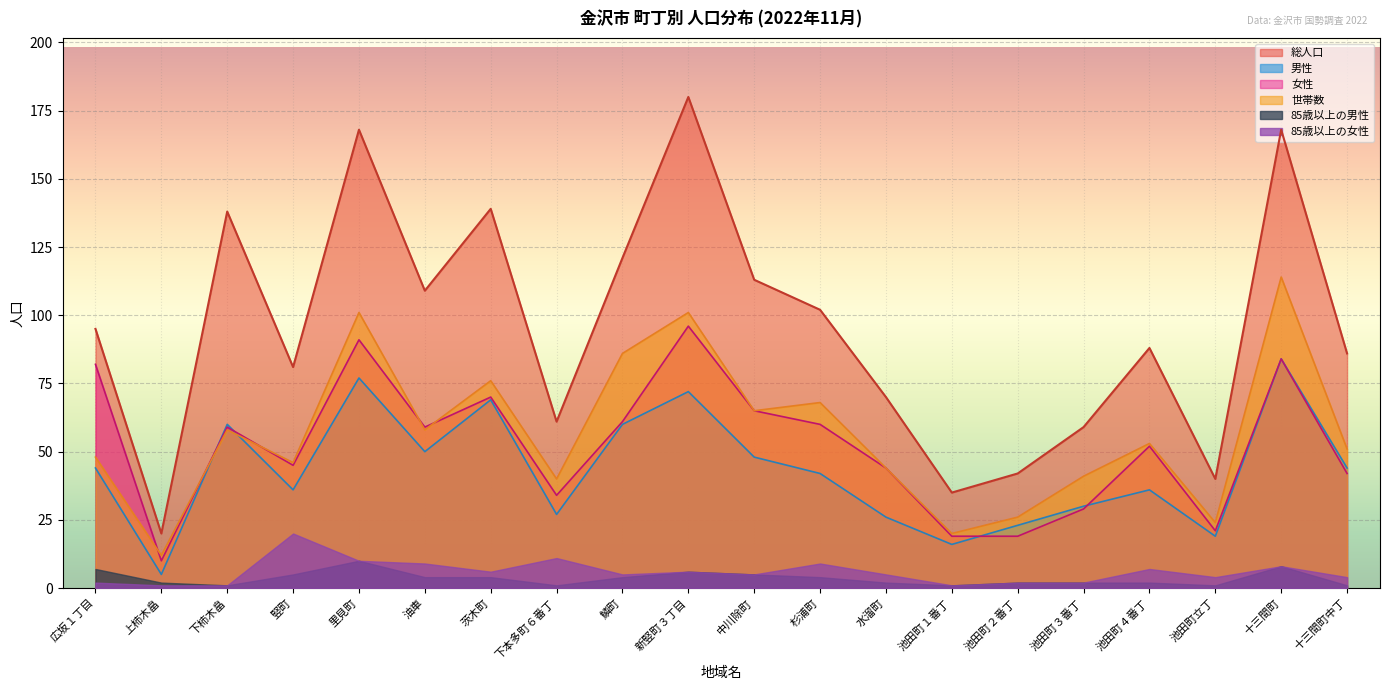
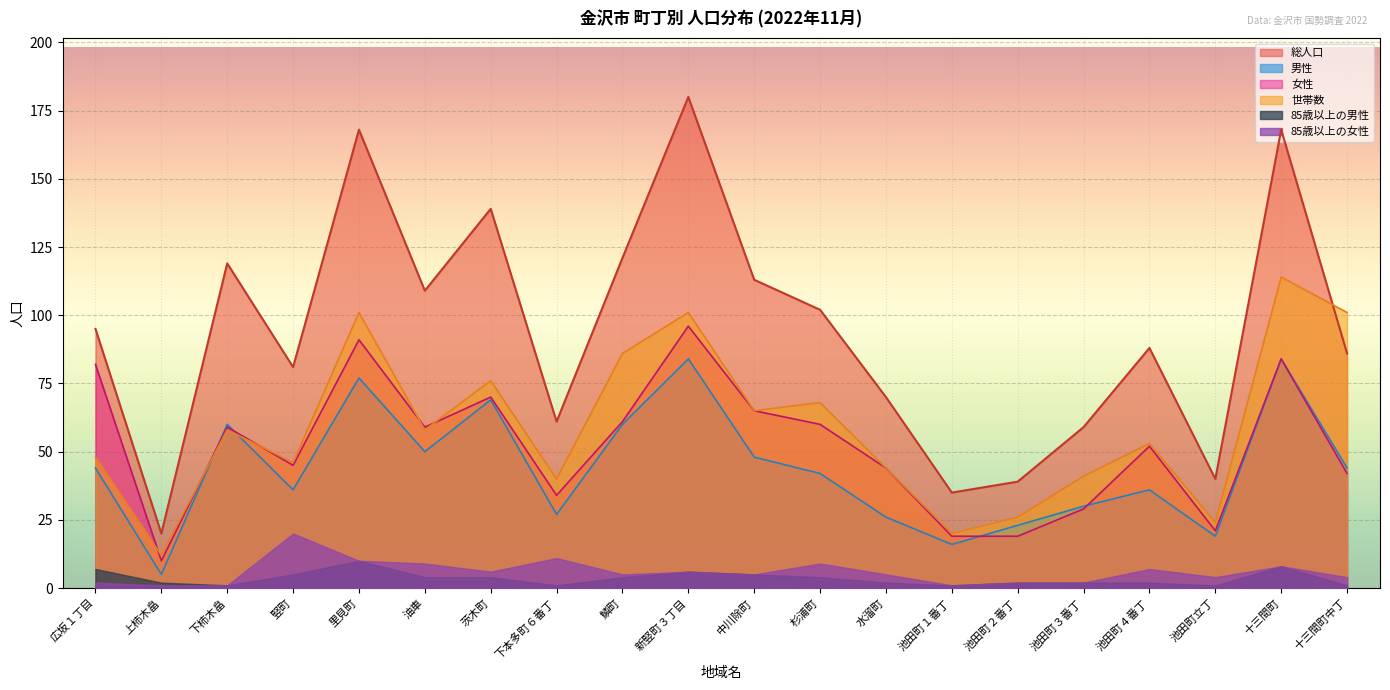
  {
    "総人口": {
      "広坂１丁目": 95,
      "上柿木畠": 20,
-     "下柿木畠": 138,
+     "下柿木畠": 119,
      "竪町": 81,
      "里見町": 168,
      "油車": 109,
      "茨木町": 139,
      "下本多町６番丁": 61,
      "鱗町": 121,
      "新竪町３丁目": 180,
      "中川除町": 113,
      "杉浦町": 102,
      "水溜町": 70,
      "池田町１番丁": 35,
-     "池田町２番丁": 42,
+     "池田町２番丁": 39,
      "池田町３番丁": 59,
      "池田町４番丁": 88,
      "池田町立丁": 40,
      "十三間町中丁": 86
    },
    "男性": {
      "広坂１丁目": 44,
      "上柿木畠": 5,
      "下柿木畠": 60,
      "竪町": 36,
      "里見町": 77,
      "油車": 50,
      "茨木町": 69,
      "下本多町６番丁": 27,
      "鱗町": 60,
-     "新竪町３丁目": 72,
+     "新竪町３丁目": 84,
      "中川除町": 48,
      "杉浦町": 42,
      "水溜町": 26,
      "池田町１番丁": 16,
      "池田町２番丁": 23,
      "池田町３番丁": 30,
      "池田町４番丁": 36,
      "池田町立丁": 19,
      "十三間町中丁": 44
    },
    "女性": {
      "広坂１丁目": 82,
      "上柿木畠": 10,
      "下柿木畠": 59,
      "竪町": 45,
      "里見町": 91,
      "油車": 59,
      "茨木町": 70,
      "下本多町６番丁": 34,
      "鱗町": 61,
      "新竪町３丁目": 96,
      "杉浦町": 60,
      "池田町１番丁": 19,
      "池田町２番丁": 19,
      "池田町３番丁": 29,
      "池田町４番丁": 52,
      "池田町立丁": 21,
      "十三間町中丁": 42
    },
    "世帯数": {
      "広坂１丁目": 48,
      "上柿木畠": 12,
      "下柿木畠": 58,
      "竪町": 46,
      "里見町": 101,
      "油車": 58,
      "茨木町": 76,
      "下本多町６番丁": 40,
      "鱗町": 86,
      "新竪町３丁目": 101,
      "杉浦町": 68,
      "池田町１番丁": 20,
      "池田町２番丁": 26,
      "池田町３番丁": 41,
      "池田町４番丁": 53,
      "池田町立丁": 24,
      "十三間町": 114,
-     "十三間町中丁": 51
+     "十三間町中丁": 101
    },
    "85歳以上の男性": {
      "広坂１丁目": 7,
      "上柿木畠": 2,
      "竪町": 5,
      "油車": 4,
      "茨木町": 4,
      "下本多町６番丁": 1,
      "鱗町": 4,
      "杉浦町": 4,
      "水溜町": 2,
      "池田町４番丁": 2,
      "池田町立丁": 1,
      "十三間町中丁": 1
    },
    "85歳以上の女性": {
      "広坂１丁目": 2,
      "上柿木畠": 1,
      "竪町": 20,
      "油車": 9,
      "茨木町": 6,
      "下本多町６番丁": 11,
      "鱗町": 5,
      "杉浦町": 9,
      "水溜町": 5,
      "池田町４番丁": 7,
      "池田町立丁": 4,
      "十三間町中丁": 4
    }
  }
